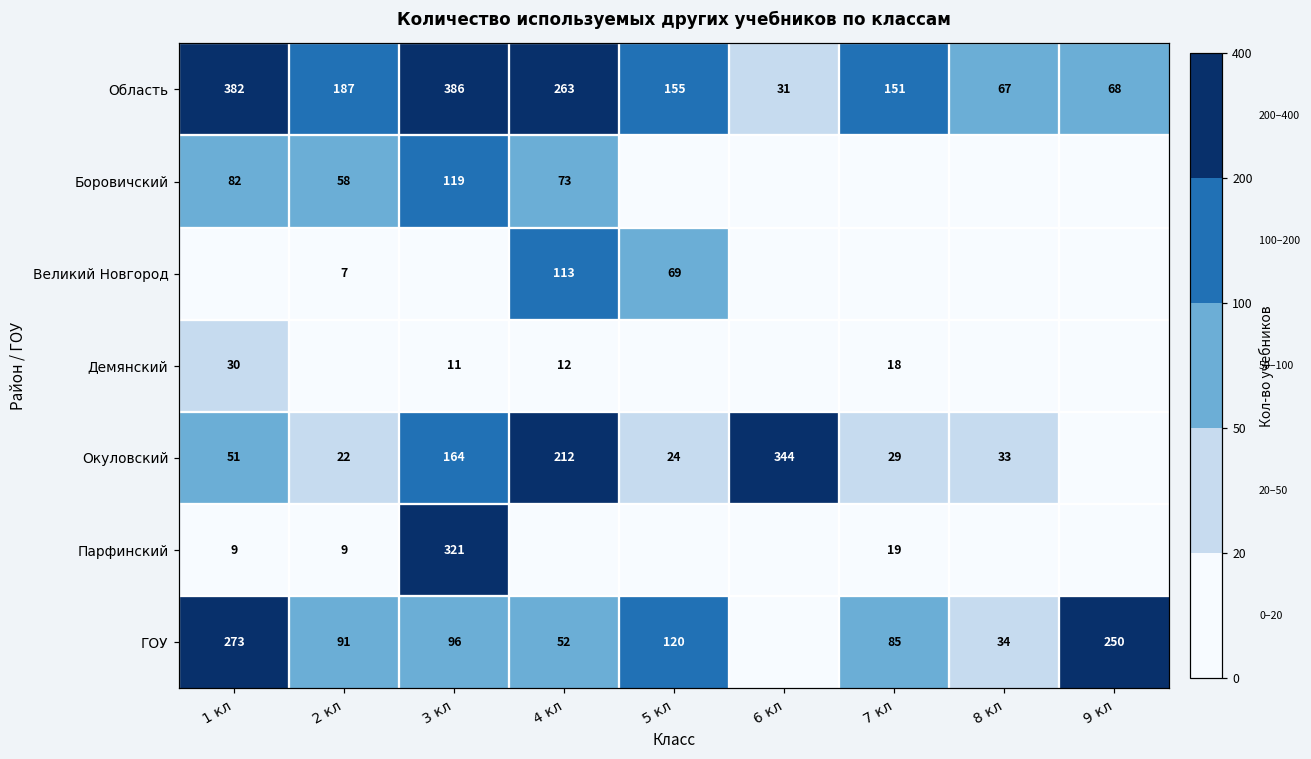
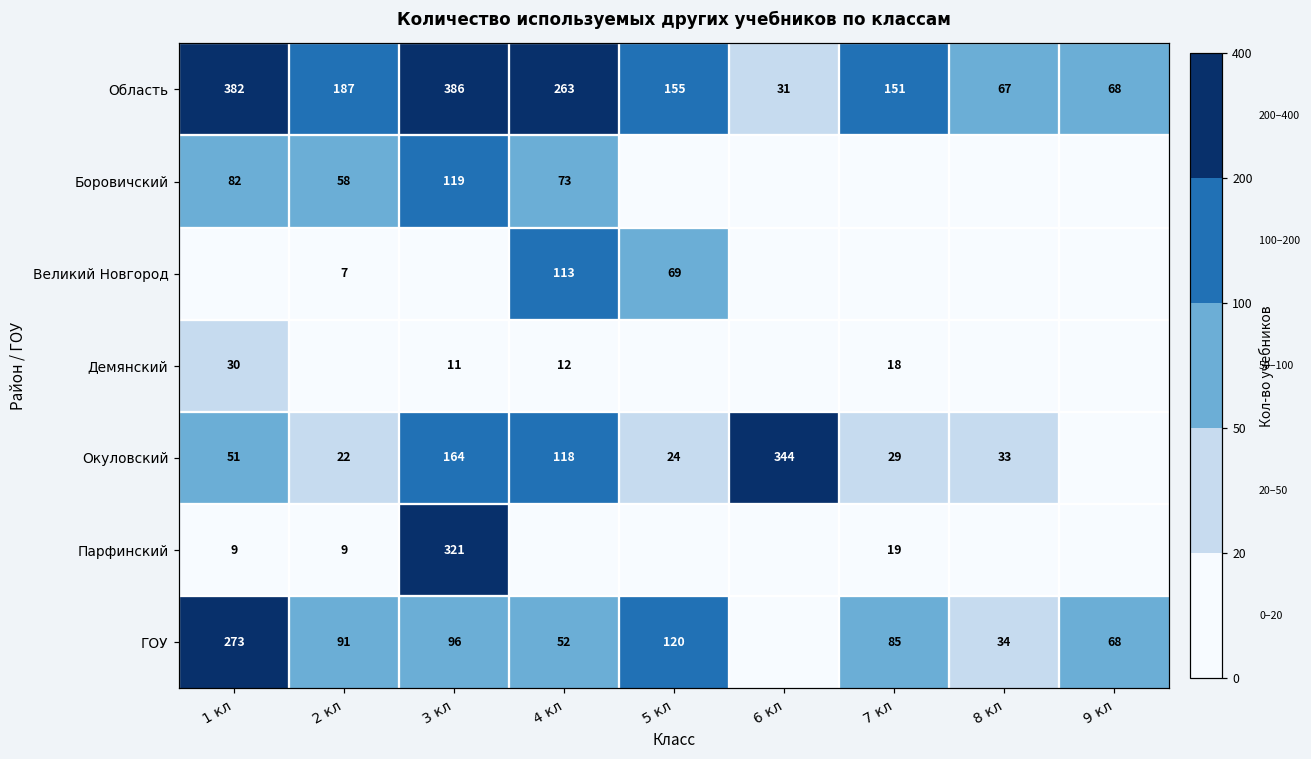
  {
    "Область": {
      "1 кл": 382,
      "2 кл": 187,
      "3 кл": 386,
      "4 кл": 263,
      "5 кл": 155,
      "6 кл": 31,
      "7 кл": 151,
      "8 кл": 67,
      "9 кл": 68
    },
    "Боровичский": {
      "1 кл": 82,
      "2 кл": 58,
      "3 кл": 119,
      "4 кл": 73
    },
    "Великий Новгород": {
      "2 кл": 7,
      "4 кл": 113,
      "5 кл": 69
    },
    "Демянский": {
      "1 кл": 30,
      "3 кл": 11,
      "4 кл": 12,
      "7 кл": 18
    },
    "Окуловский": {
      "1 кл": 51,
      "2 кл": 22,
      "3 кл": 164,
-     "4 кл": 212,
+     "4 кл": 118,
      "5 кл": 24,
      "6 кл": 344,
      "7 кл": 29,
      "8 кл": 33
    },
    "Парфинский": {
      "1 кл": 9,
      "2 кл": 9,
      "3 кл": 321,
      "7 кл": 19
    },
    "ГОУ": {
      "1 кл": 273,
      "2 кл": 91,
      "3 кл": 96,
      "4 кл": 52,
      "5 кл": 120,
      "7 кл": 85,
      "8 кл": 34,
-     "9 кл": 250
+     "9 кл": 68
    }
  }
